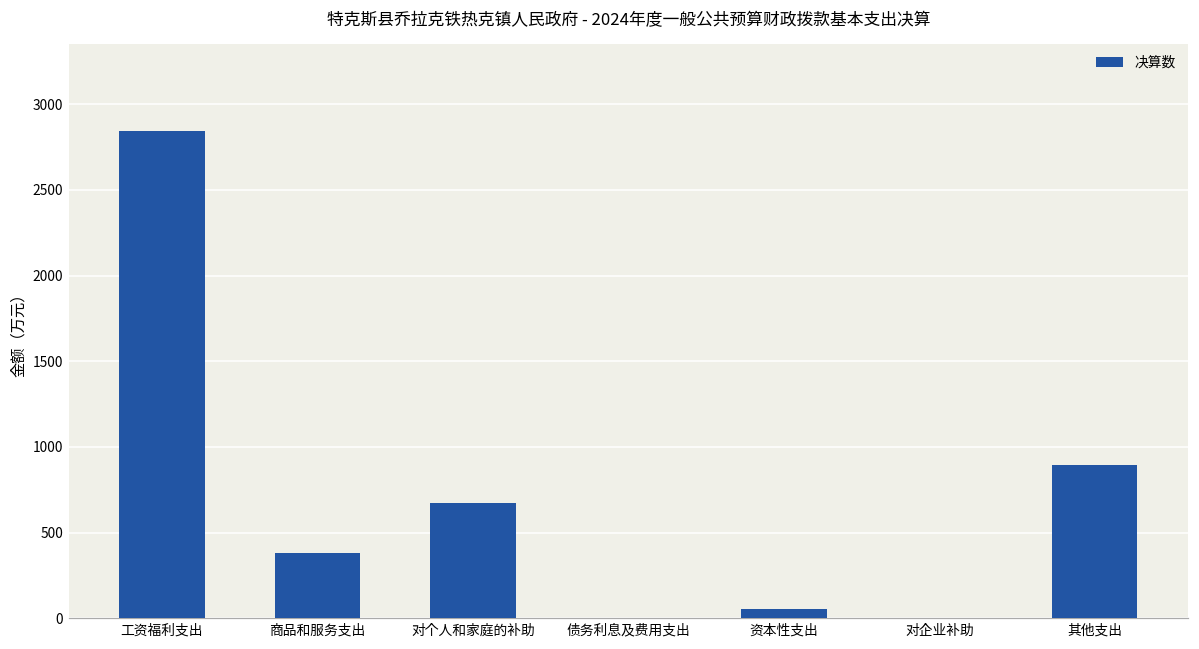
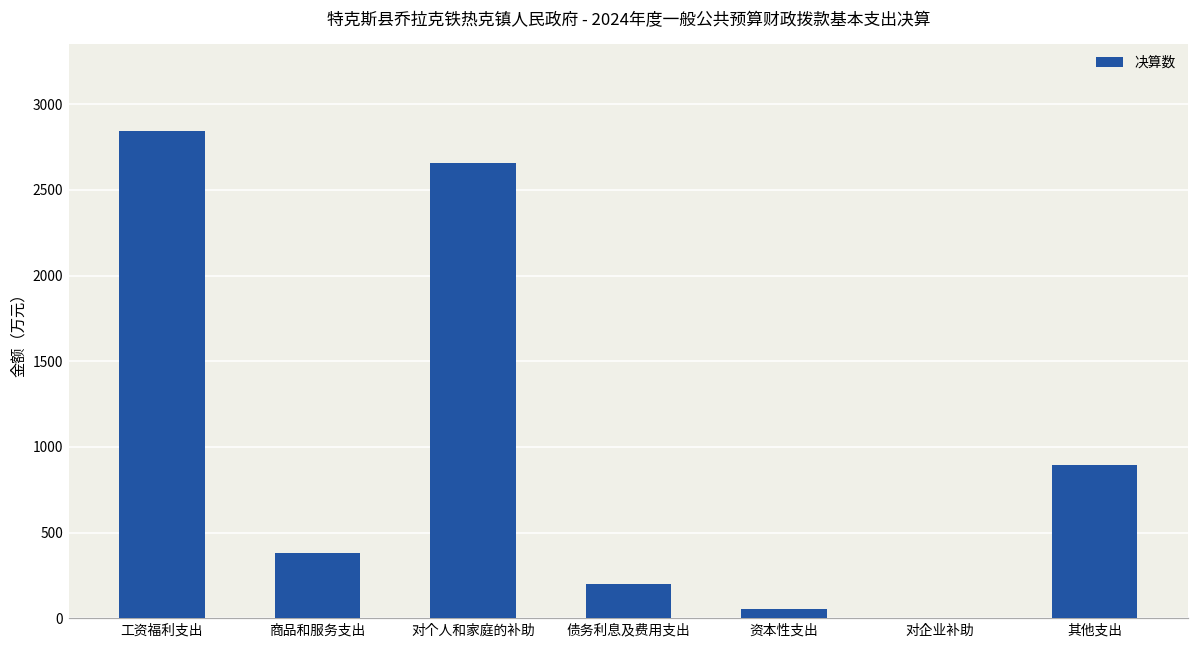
  {
    "工资福利支出": 2840,
    "商品和服务支出": 380,
-   "对个人和家庭的补助": 670,
-   "债务利息及费用支出": 0,
+   "对个人和家庭的补助": 2660,
+   "债务利息及费用支出": 200,
    "资本性支出": 50,
    "对企业补助": 0,
    "其他支出": 890
  }
